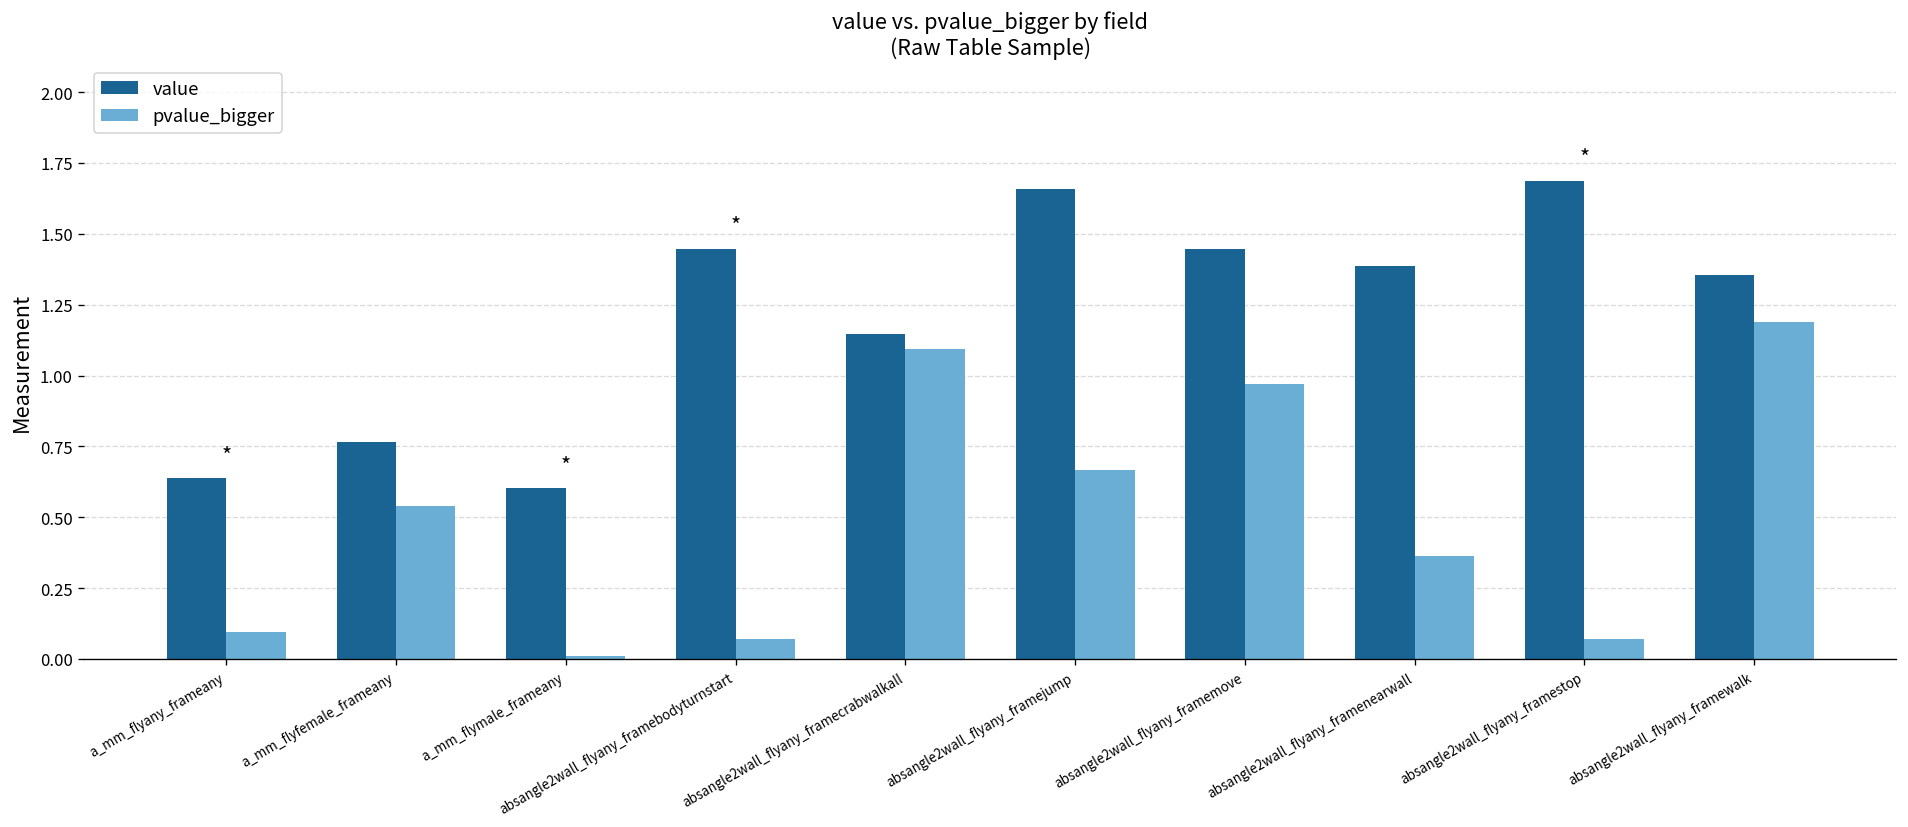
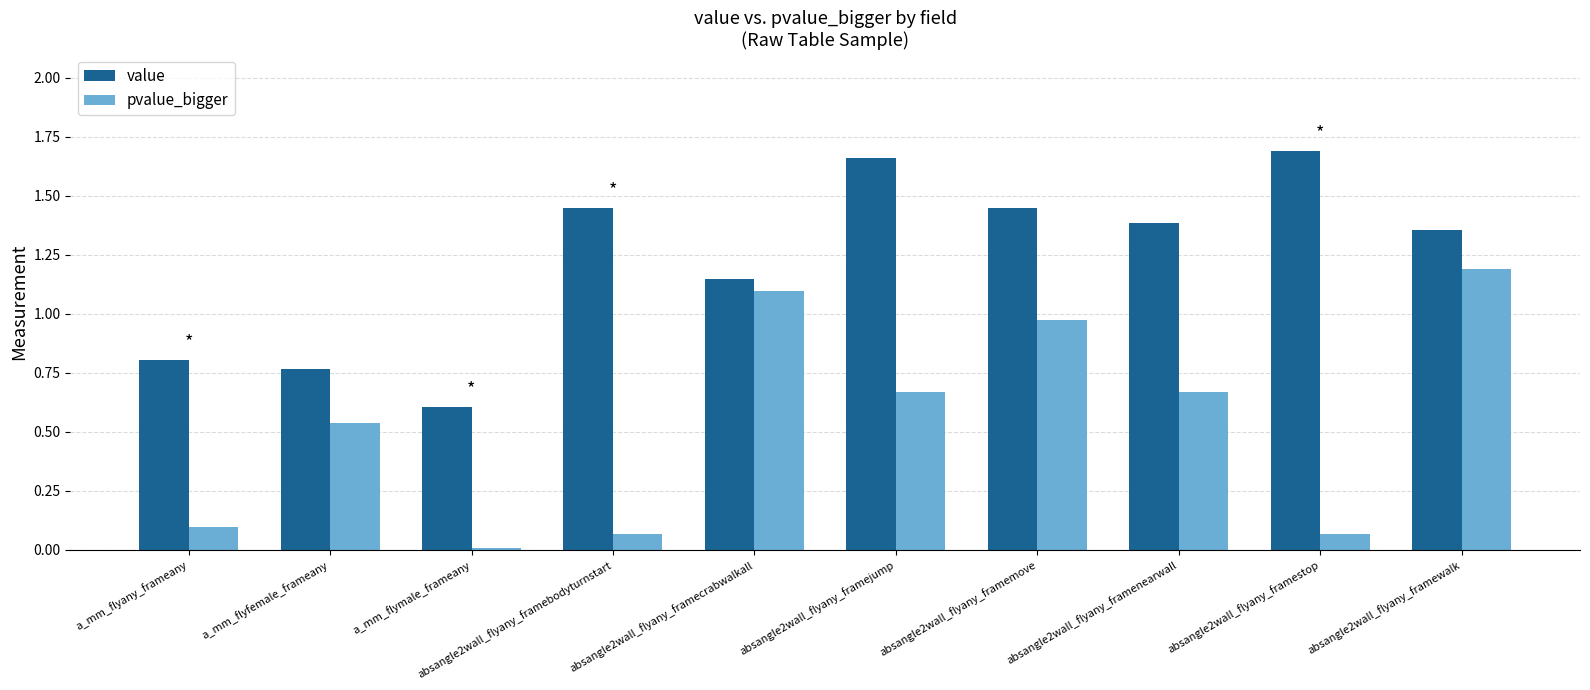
  {
    "value": {
-     "a_mm_flyany_frameany": 0.64,
+     "a_mm_flyany_frameany": 0.80,
      "a_mm_flyfemale_frameany": 0.77,
      "a_mm_flymale_frameany": 0.60,
      "absangle2wall_flyany_framebodyturnstart": 1.45,
      "absangle2wall_flyany_framecrabwalkall": 1.15,
      "absangle2wall_flyany_framejump": 1.66,
      "absangle2wall_flyany_framemove": 1.45,
      "absangle2wall_flyany_framenearwall": 1.39,
      "absangle2wall_flyany_framestop": 1.69,
      "absangle2wall_flyany_framewalk": 1.35
    },
    "pvalue_bigger": {
      "a_mm_flyany_frameany": 0.10,
      "a_mm_flyfemale_frameany": 0.54,
      "absangle2wall_flyany_framebodyturnstart": 0.07,
      "absangle2wall_flyany_framecrabwalkall": 1.10,
      "absangle2wall_flyany_framejump": 0.67,
      "absangle2wall_flyany_framemove": 0.97,
-     "absangle2wall_flyany_framenearwall": 0.36,
+     "absangle2wall_flyany_framenearwall": 0.67,
      "absangle2wall_flyany_framestop": 0.07,
      "absangle2wall_flyany_framewalk": 1.19
    }
  }
